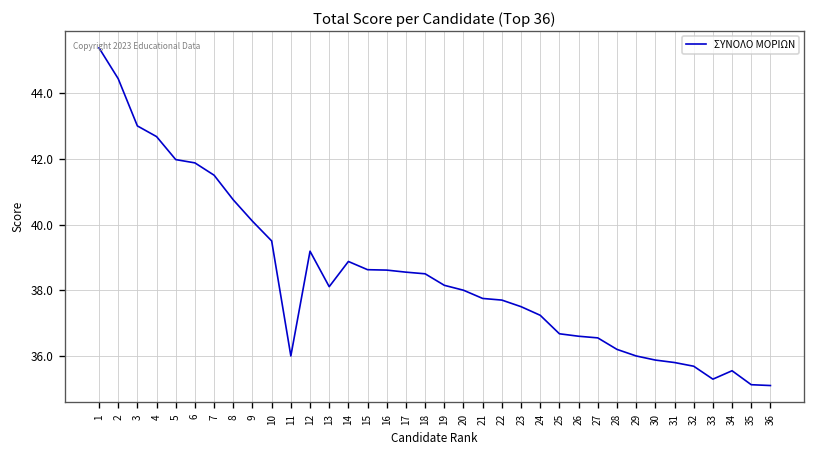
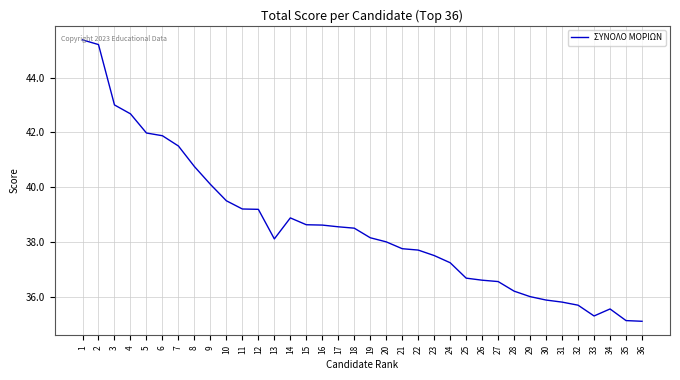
  {
-   "2": 44.4,
+   "2": 45.2,
    "3": 43.0,
    "4": 42.7,
    "5": 42.0,
    "6": 41.9,
    "7": 41.5,
    "8": 40.8,
    "9": 40.1,
    "10": 39.5,
-   "11": 36.0,
+   "11": 39.2,
    "12": 39.2,
    "13": 38.1,
    "14": 38.9,
    "15": 38.6,
    "16": 38.6,
    "17": 38.6,
    "18": 38.5,
    "19": 38.2,
    "20": 38.0,
    "21": 37.8,
    "22": 37.7,
    "23": 37.5,
    "24": 37.2,
    "25": 36.7,
    "26": 36.6,
    "27": 36.6,
    "28": 36.2,
    "29": 36.0,
    "30": 35.9,
    "31": 35.8,
    "32": 35.7,
    "33": 35.3,
    "34": 35.6,
    "35": 35.1,
    "36": 35.1
  }
